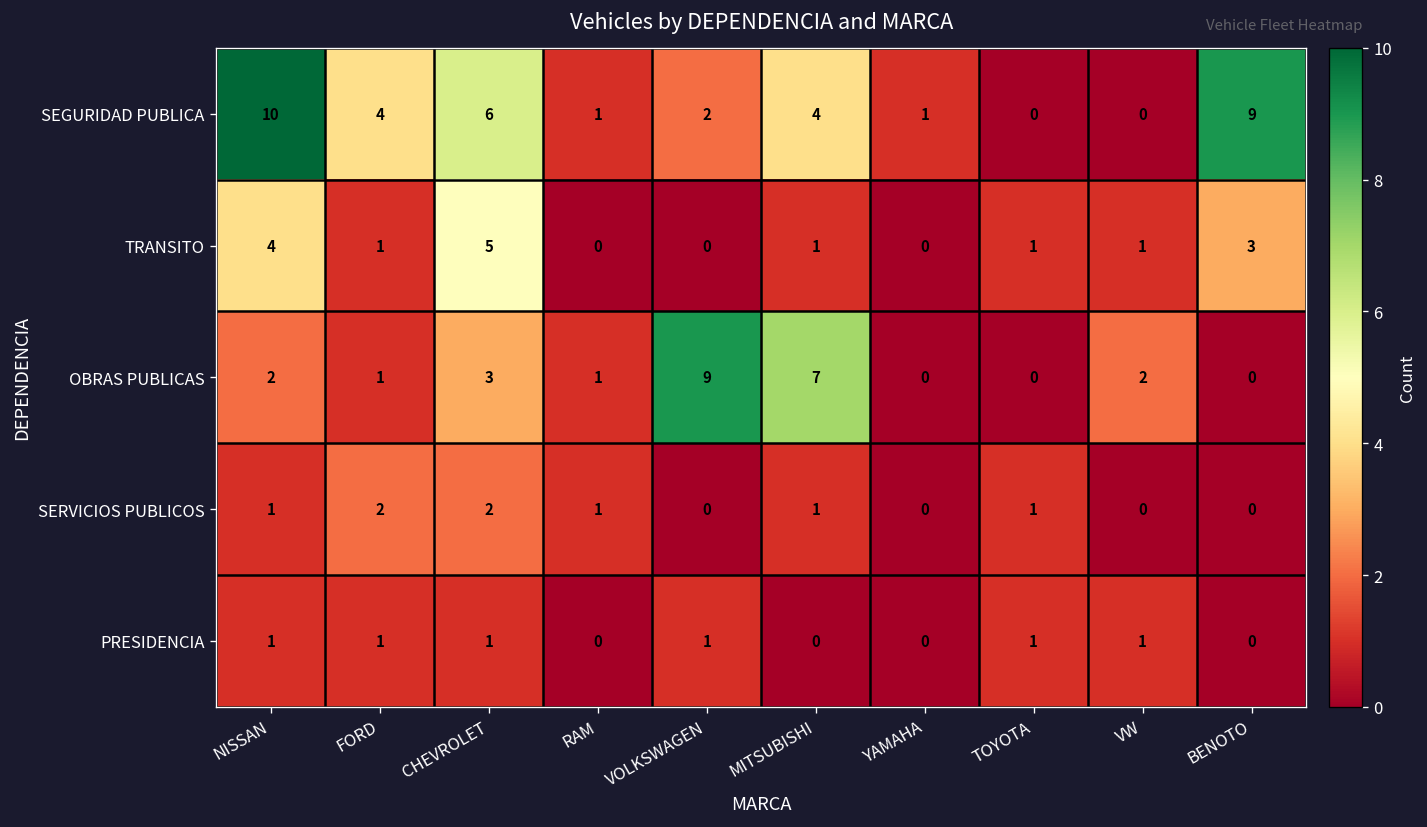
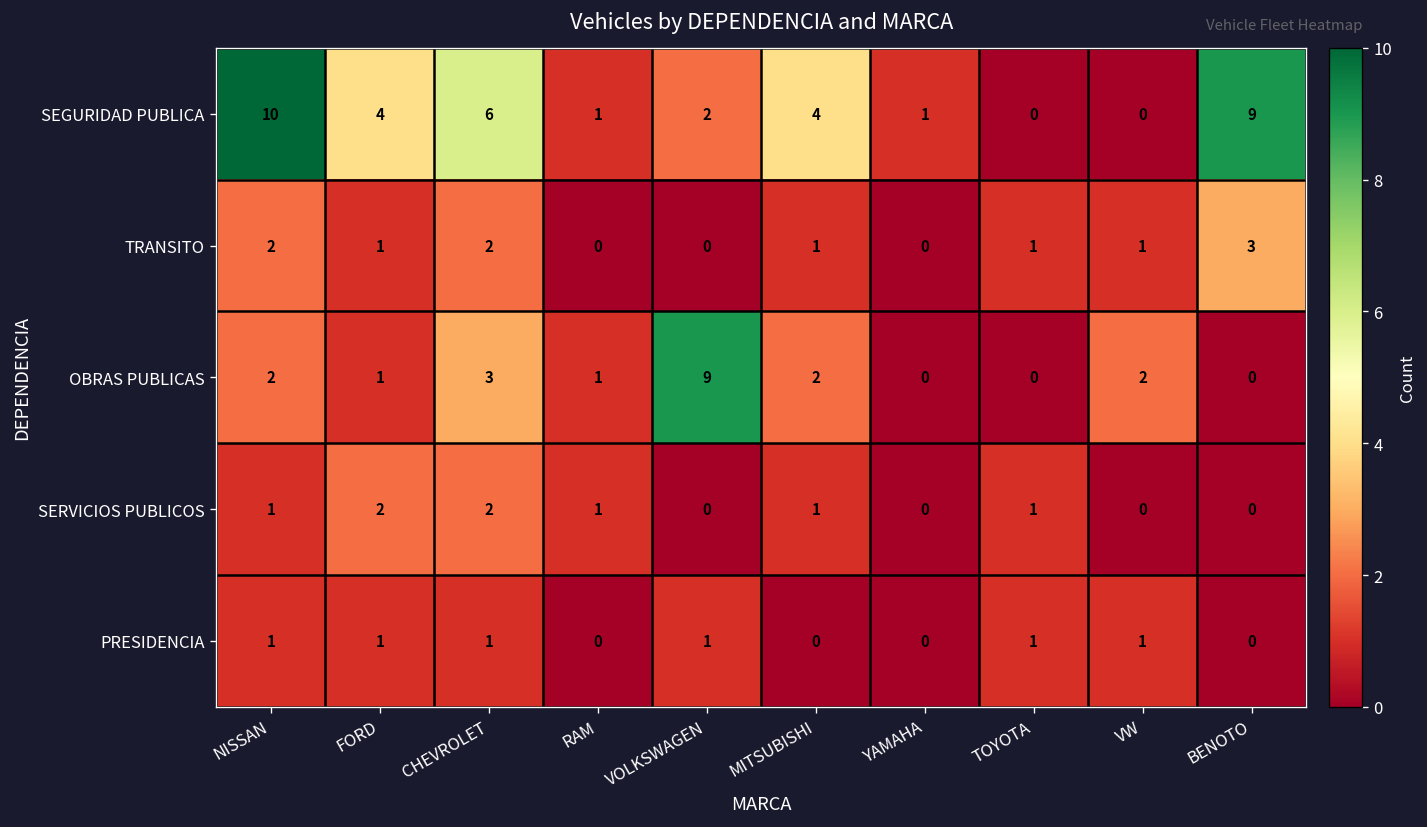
  {
    "SEGURIDAD PUBLICA": {
      "NISSAN": 10,
      "FORD": 4,
      "CHEVROLET": 6,
      "RAM": 1,
      "VOLKSWAGEN": 2,
      "MITSUBISHI": 4,
      "YAMAHA": 1,
      "TOYOTA": 0,
      "VW": 0,
      "BENOTO": 9
    },
    "TRANSITO": {
-     "NISSAN": 4,
+     "NISSAN": 2,
      "FORD": 1,
-     "CHEVROLET": 5,
+     "CHEVROLET": 2,
      "RAM": 0,
      "VOLKSWAGEN": 0,
      "MITSUBISHI": 1,
      "YAMAHA": 0,
      "TOYOTA": 1,
      "VW": 1,
      "BENOTO": 3
    },
    "OBRAS PUBLICAS": {
      "NISSAN": 2,
      "FORD": 1,
      "CHEVROLET": 3,
      "RAM": 1,
      "VOLKSWAGEN": 9,
-     "MITSUBISHI": 7,
+     "MITSUBISHI": 2,
      "YAMAHA": 0,
      "TOYOTA": 0,
      "VW": 2,
      "BENOTO": 0
    },
    "SERVICIOS PUBLICOS": {
      "NISSAN": 1,
      "FORD": 2,
      "CHEVROLET": 2,
      "RAM": 1,
      "VOLKSWAGEN": 0,
      "MITSUBISHI": 1,
      "YAMAHA": 0,
      "TOYOTA": 1,
      "VW": 0,
      "BENOTO": 0
    },
    "PRESIDENCIA": {
      "NISSAN": 1,
      "FORD": 1,
      "CHEVROLET": 1,
      "RAM": 0,
      "VOLKSWAGEN": 1,
      "MITSUBISHI": 0,
      "YAMAHA": 0,
      "TOYOTA": 1,
      "VW": 1,
      "BENOTO": 0
    }
  }
